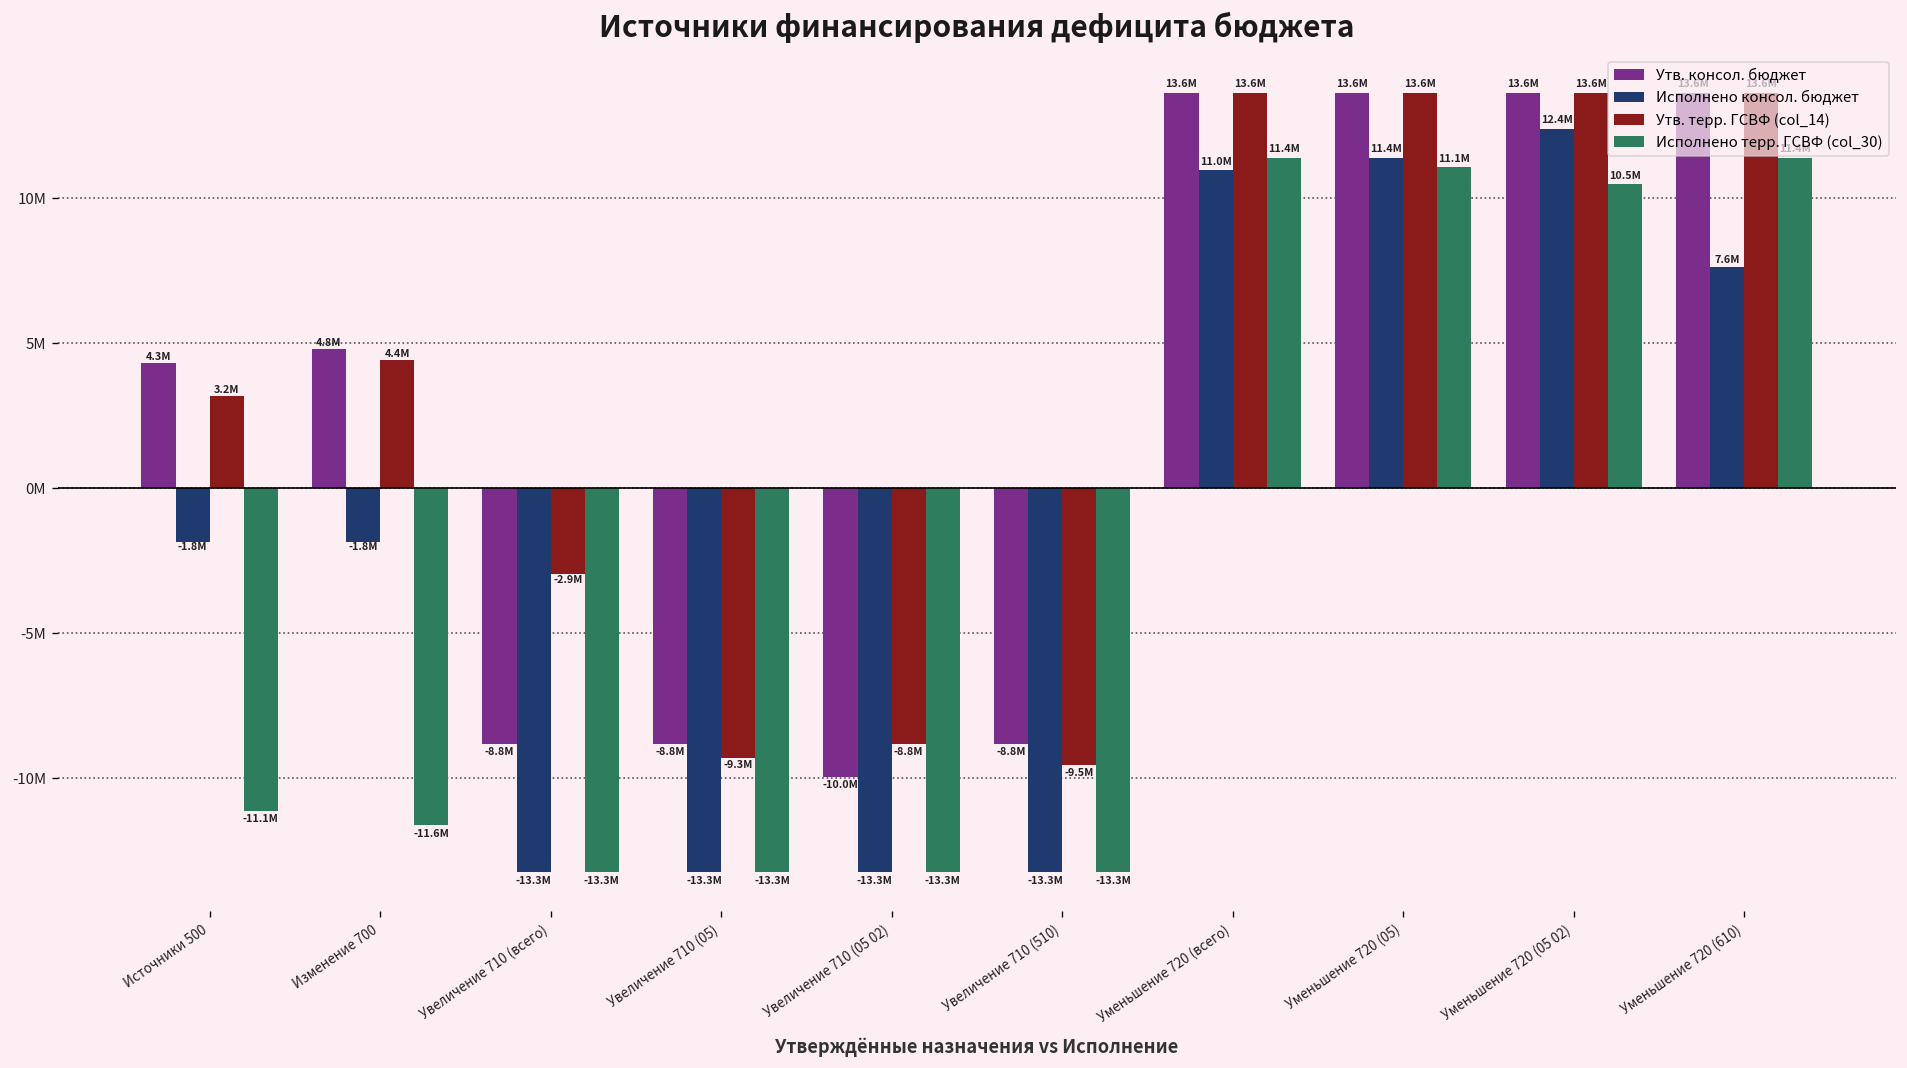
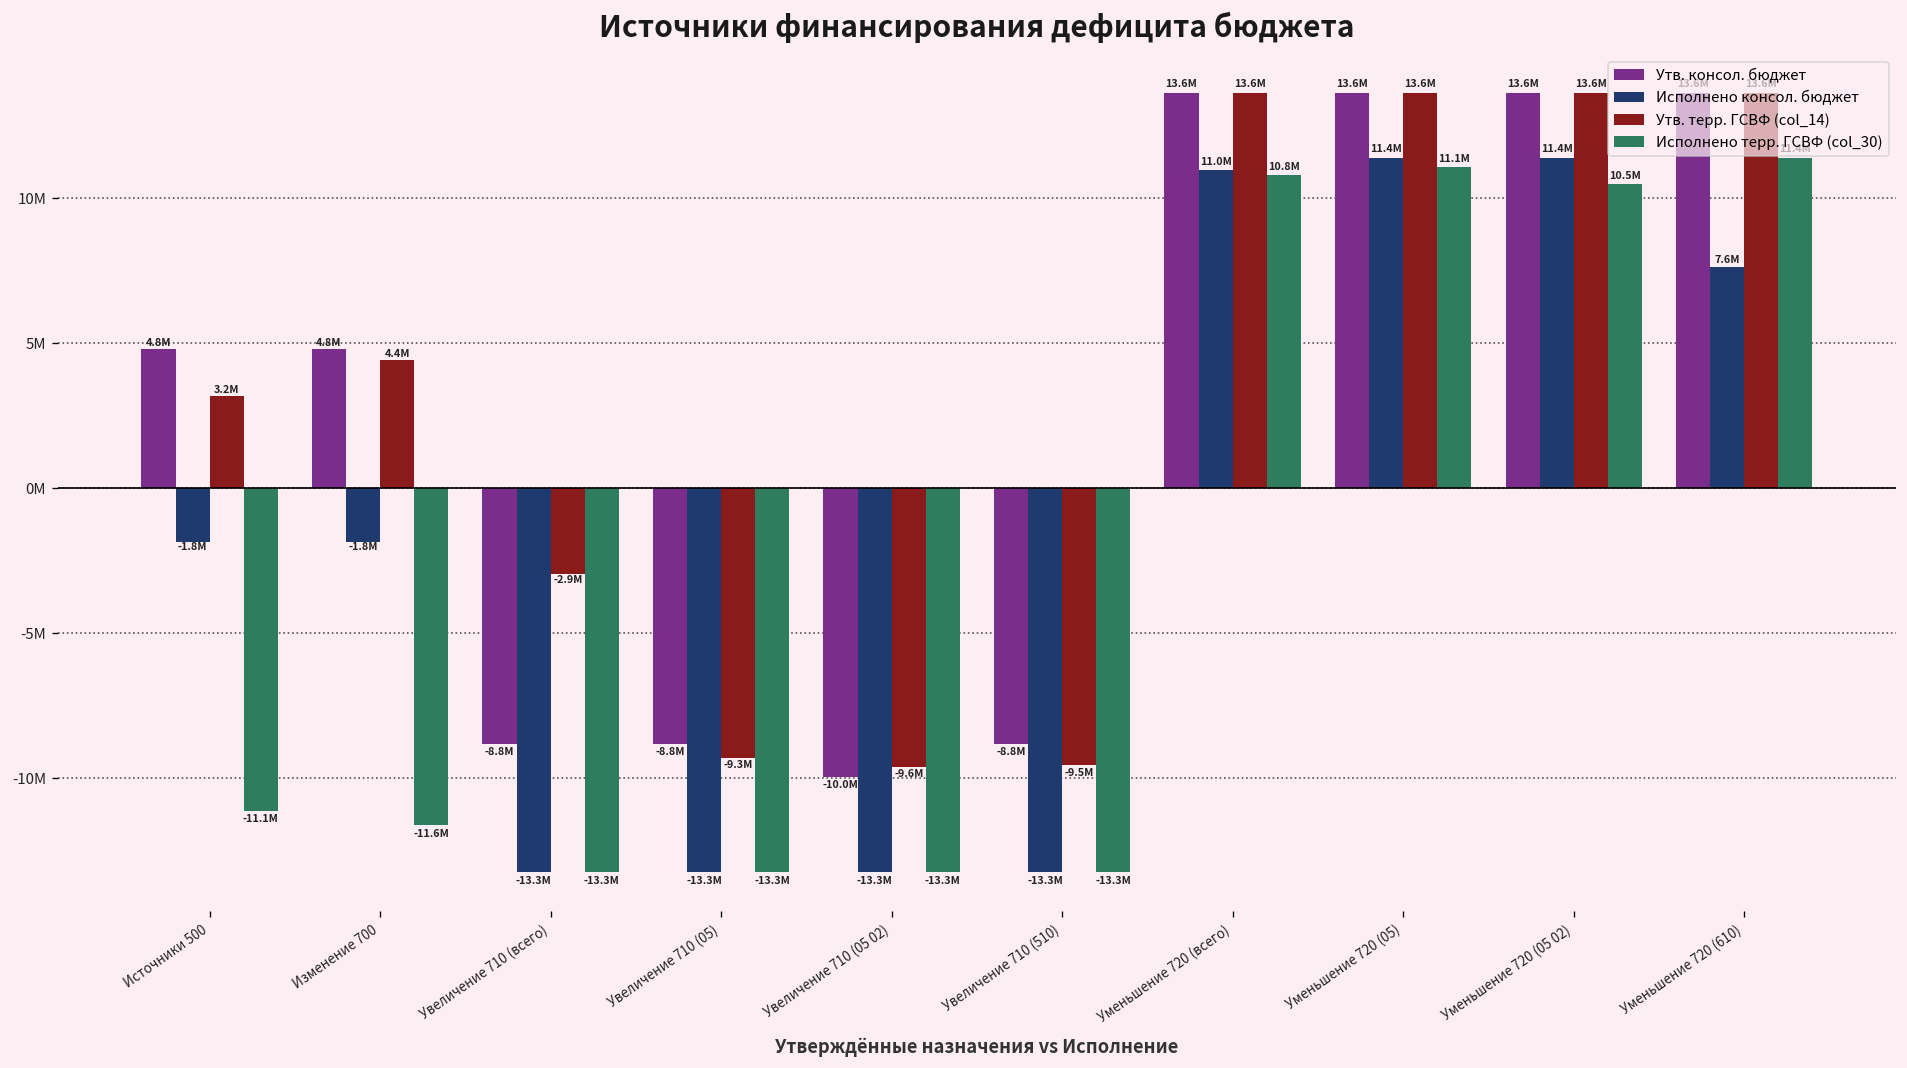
  {
    "Утв. консол. бюджет": {
-     "Источники 500": "4.3M",
+     "Источники 500": "4.8M",
      "Изменение 700": "4.8M",
      "Увеличение 710 (всего)": "-8.8M",
      "Увеличение 710 (05)": "-8.8M",
      "Увеличение 710 (05 02)": "-10.0M",
      "Увеличение 710 (510)": "-8.8M",
      "Уменьшение 720 (всего)": "13.6M",
      "Уменьшение 720 (05)": "13.6M",
      "Уменьшение 720 (05 02)": "13.6M"
    },
    "Исполнено консол. бюджет": {
      "Источники 500": "-1.8M",
      "Изменение 700": "-1.8M",
      "Увеличение 710 (всего)": "-13.3M",
      "Увеличение 710 (05)": "-13.3M",
      "Увеличение 710 (05 02)": "-13.3M",
      "Увеличение 710 (510)": "-13.3M",
      "Уменьшение 720 (всего)": "11.0M",
      "Уменьшение 720 (05)": "11.4M",
-     "Уменьшение 720 (05 02)": "12.4M",
+     "Уменьшение 720 (05 02)": "11.4M",
      "Уменьшение 720 (610)": "7.6M"
    },
    "Утв. терр. ГСВФ (col_14)": {
      "Источники 500": "3.2M",
      "Изменение 700": "4.4M",
      "Увеличение 710 (всего)": "-2.9M",
      "Увеличение 710 (05)": "-9.3M",
-     "Увеличение 710 (05 02)": "-8.8M",
+     "Увеличение 710 (05 02)": "-9.6M",
      "Увеличение 710 (510)": "-9.5M",
      "Уменьшение 720 (всего)": "13.6M",
      "Уменьшение 720 (05)": "13.6M",
      "Уменьшение 720 (05 02)": "13.6M"
    },
    "Исполнено терр. ГСВФ (col_30)": {
      "Источники 500": "-11.1M",
      "Изменение 700": "-11.6M",
      "Увеличение 710 (всего)": "-13.3M",
      "Увеличение 710 (05)": "-13.3M",
      "Увеличение 710 (05 02)": "-13.3M",
      "Увеличение 710 (510)": "-13.3M",
-     "Уменьшение 720 (всего)": "11.4M",
+     "Уменьшение 720 (всего)": "10.8M",
      "Уменьшение 720 (05)": "11.1M",
      "Уменьшение 720 (05 02)": "10.5M"
    }
  }
